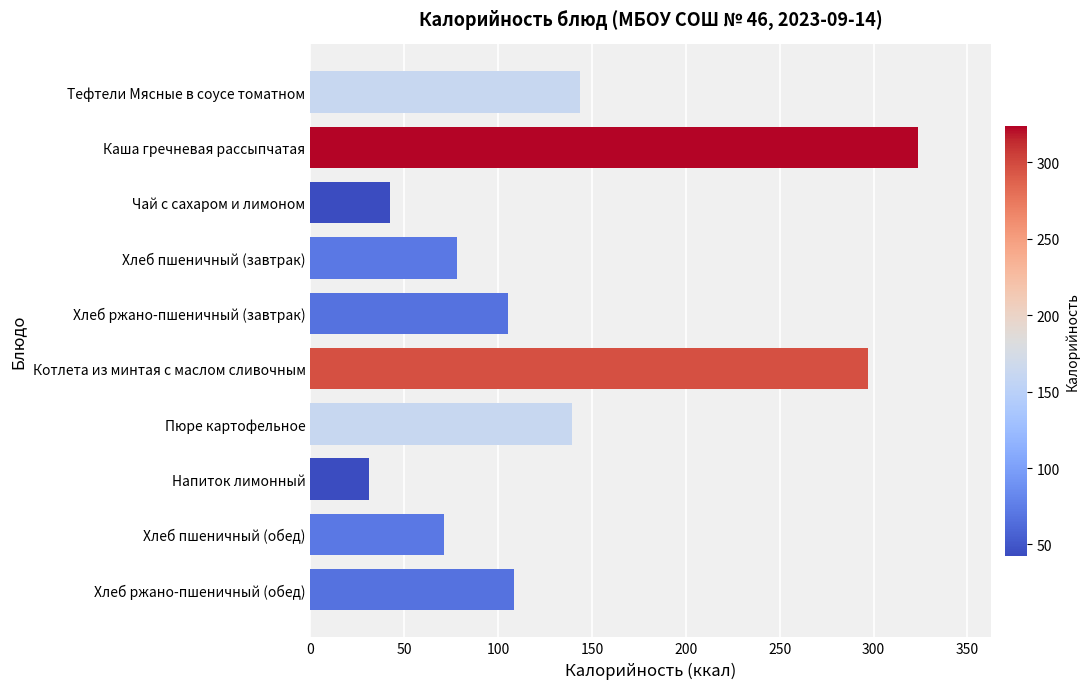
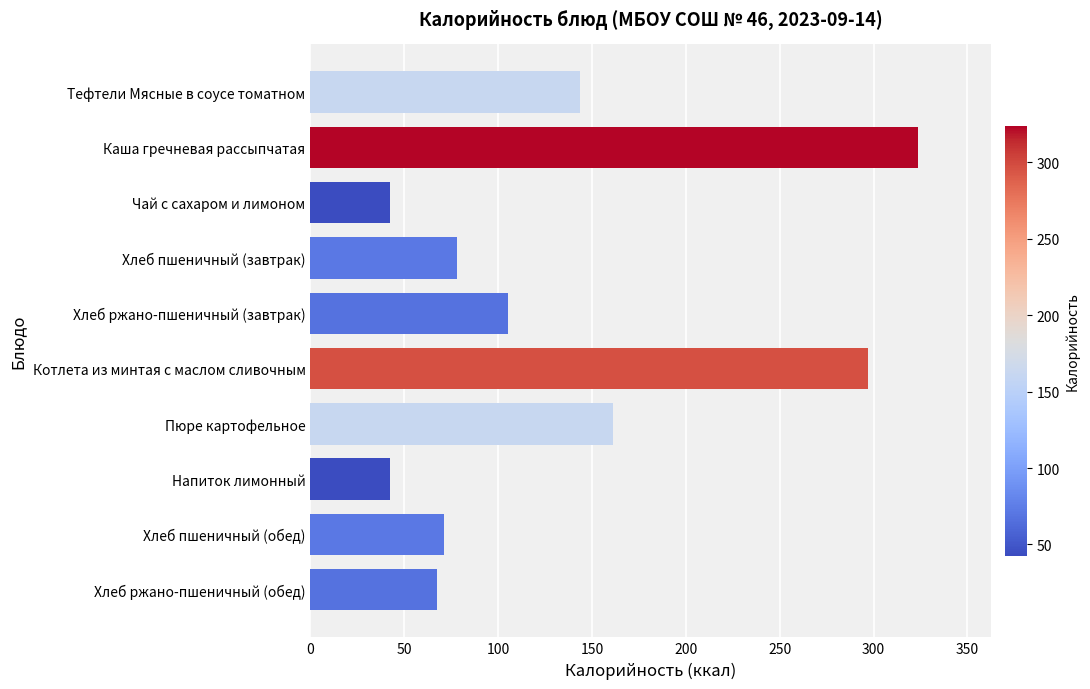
  {
    "Тефтели Мясные в соусе томатном": 144,
    "Каша гречневая рассыпчатая": 324,
    "Чай с сахаром и лимоном": 43,
    "Хлеб пшеничный (завтрак)": 78,
    "Хлеб ржано-пшеничный (завтрак)": 105,
    "Котлета из минтая с маслом сливочным": 297,
-   "Пюре картофельное": 140,
-   "Напиток лимонный": 31,
+   "Пюре картофельное": 161,
+   "Напиток лимонный": 43,
    "Хлеб пшеничный (обед)": 71,
-   "Хлеб ржано-пшеничный (обед)": 108
+   "Хлеб ржано-пшеничный (обед)": 67
  }
